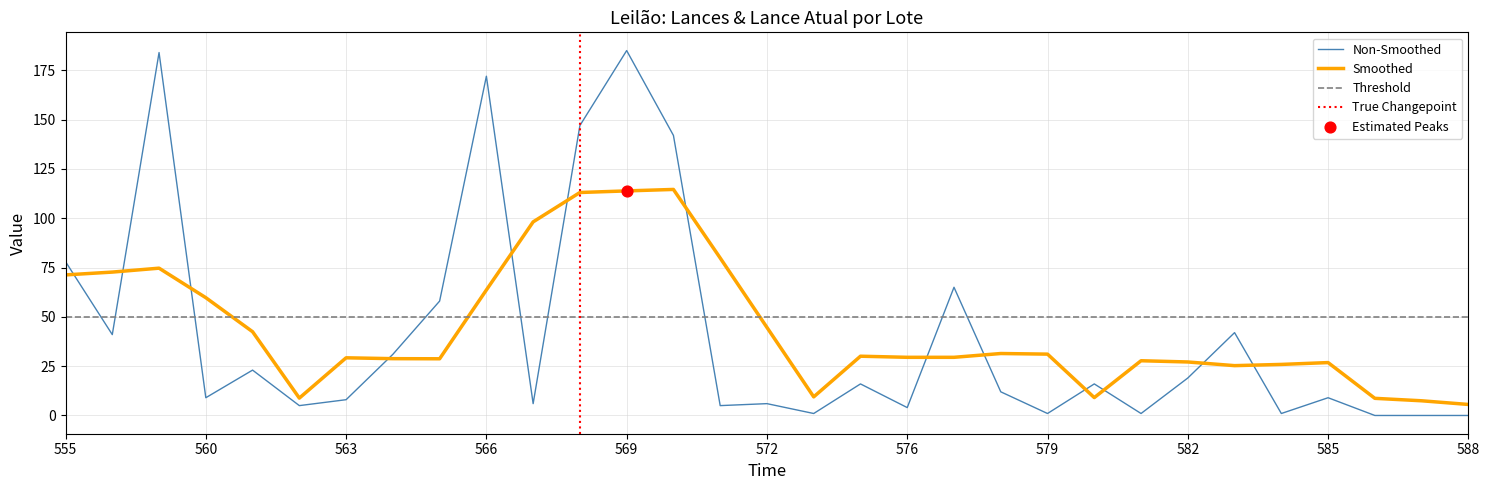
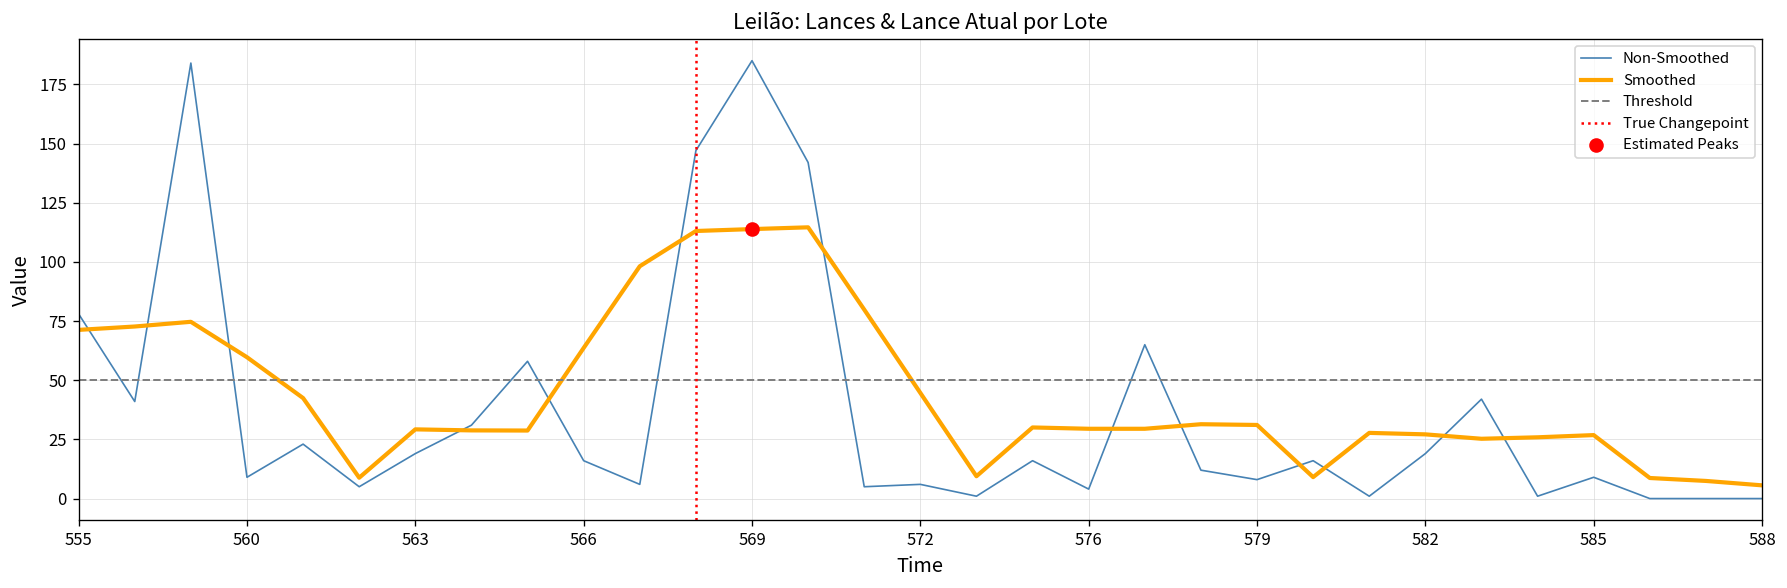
  {
    "Non-Smoothed": {
      "555": 78,
      "560": 9,
-     "563": 8,
-     "566": 172,
+     "563": 19,
+     "566": 16,
      "569": 185,
      "572": 6,
      "576": 4,
-     "579": 1,
+     "579": 8,
      "582": 19,
      "585": 9,
      "588": 0
    },
    "Smoothed": {
      "555": 71,
      "560": 60,
      "563": 29,
      "566": 64,
      "572": 45,
      "576": 29,
      "579": 31,
      "582": 27,
      "585": 27,
      "588": 6
    }
  }
